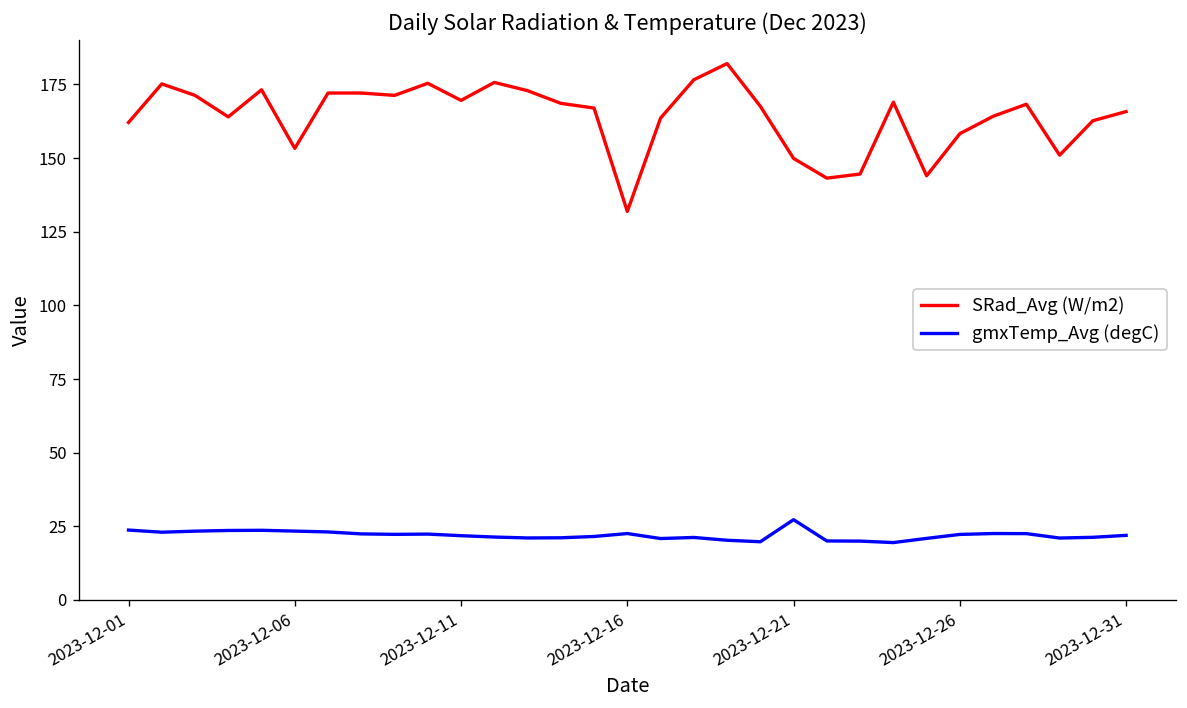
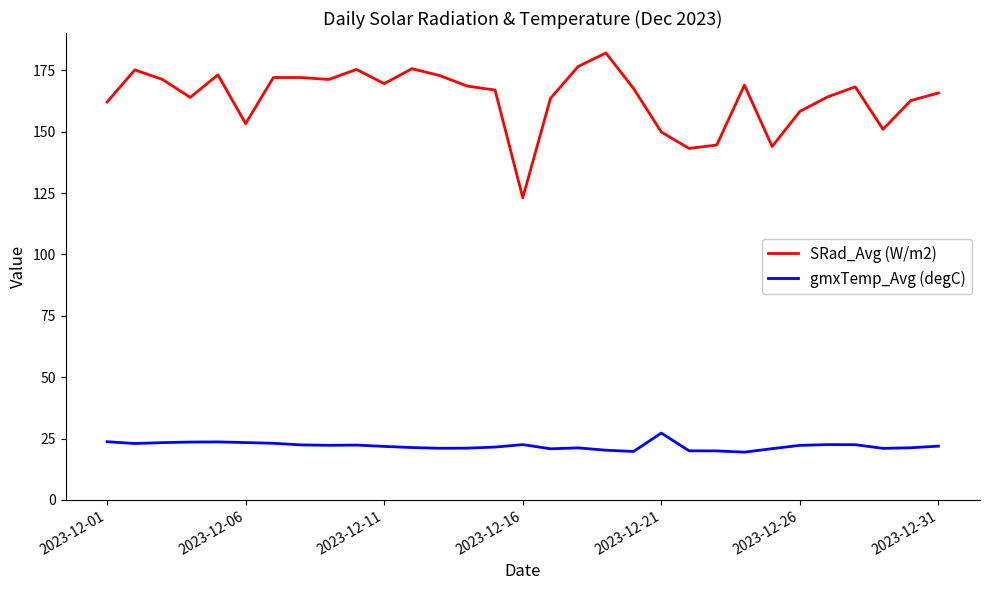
  {
    "SRad_Avg (W/m2)": {
      "2023-12-01": 162,
      "2023-12-06": 153,
      "2023-12-11": 170,
-     "2023-12-16": 132,
+     "2023-12-16": 123,
      "2023-12-21": 150,
      "2023-12-26": 158,
      "2023-12-31": 166
    },
    "gmxTemp_Avg (degC)": {
      "2023-12-01": 24,
      "2023-12-06": 23,
      "2023-12-11": 22,
      "2023-12-16": 23,
      "2023-12-21": 27,
      "2023-12-26": 22,
      "2023-12-31": 22
    }
  }
